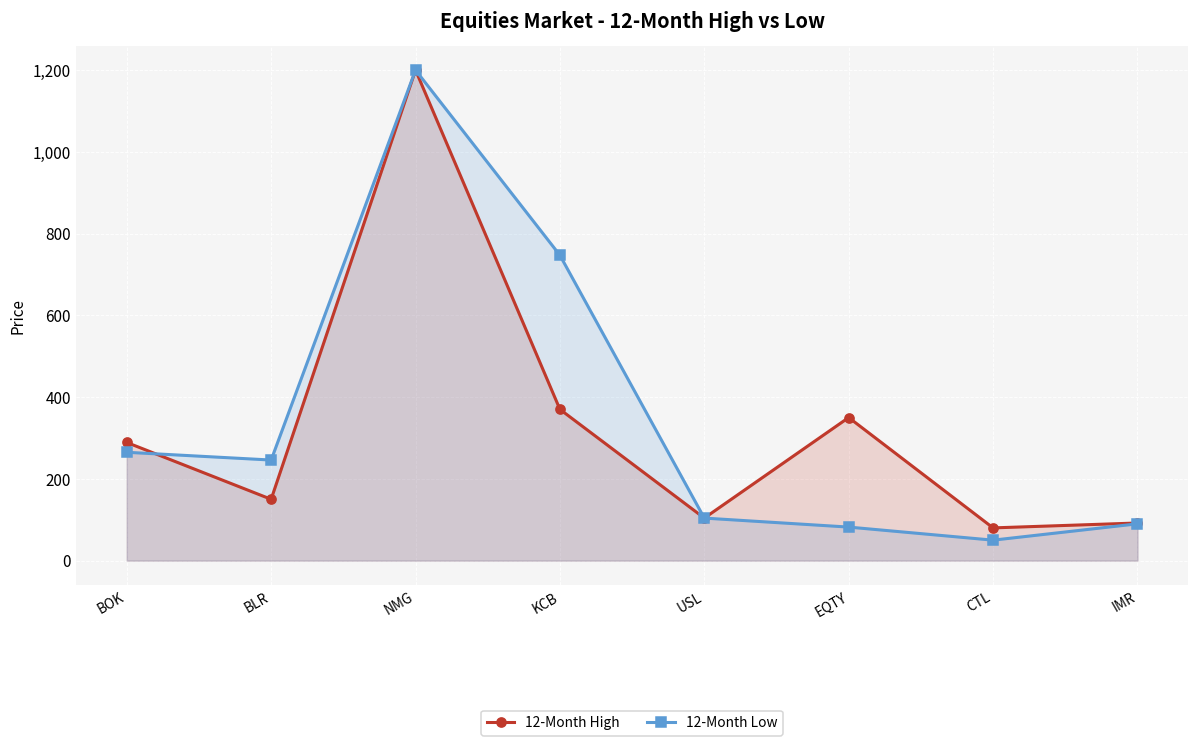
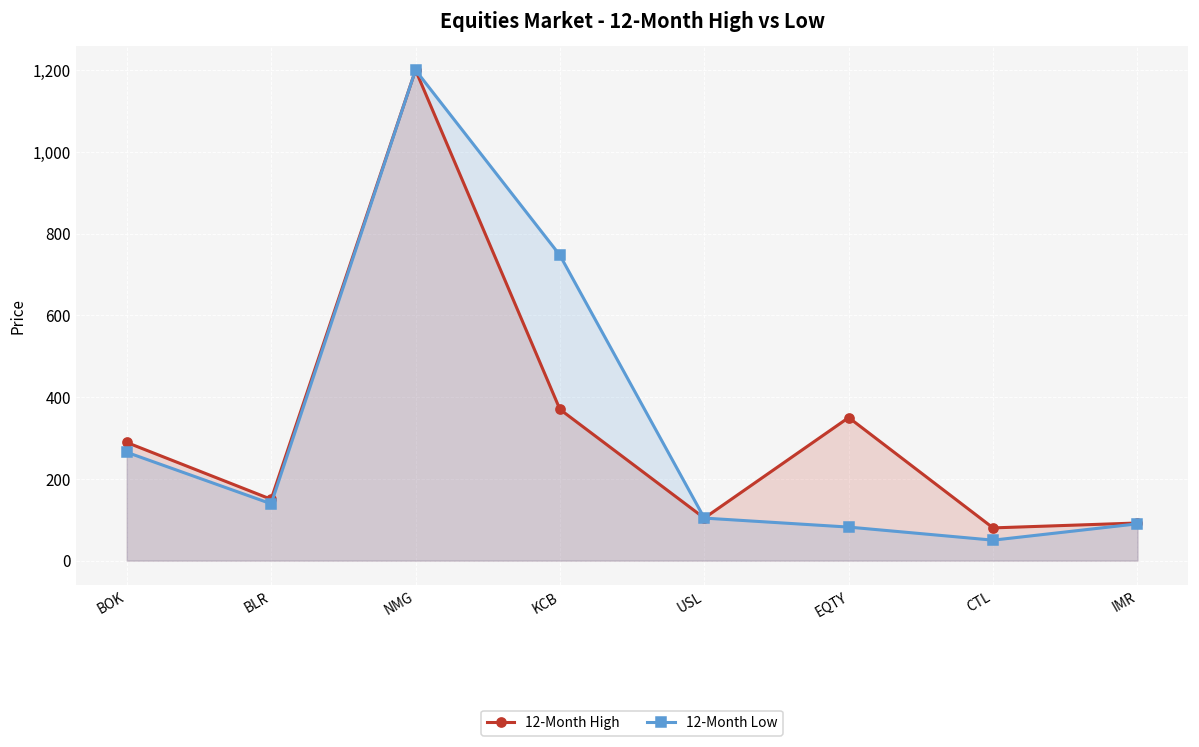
  {
    "12-Month High": {
      "BOK": 290,
      "BLR": 150,
      "KCB": 370,
      "EQTY": 350,
      "CTL": 80
    },
    "12-Month Low": {
      "BOK": 270,
-     "BLR": 250,
+     "BLR": 140,
      "KCB": 750,
      "EQTY": 80,
      "CTL": 50
    }
  }
